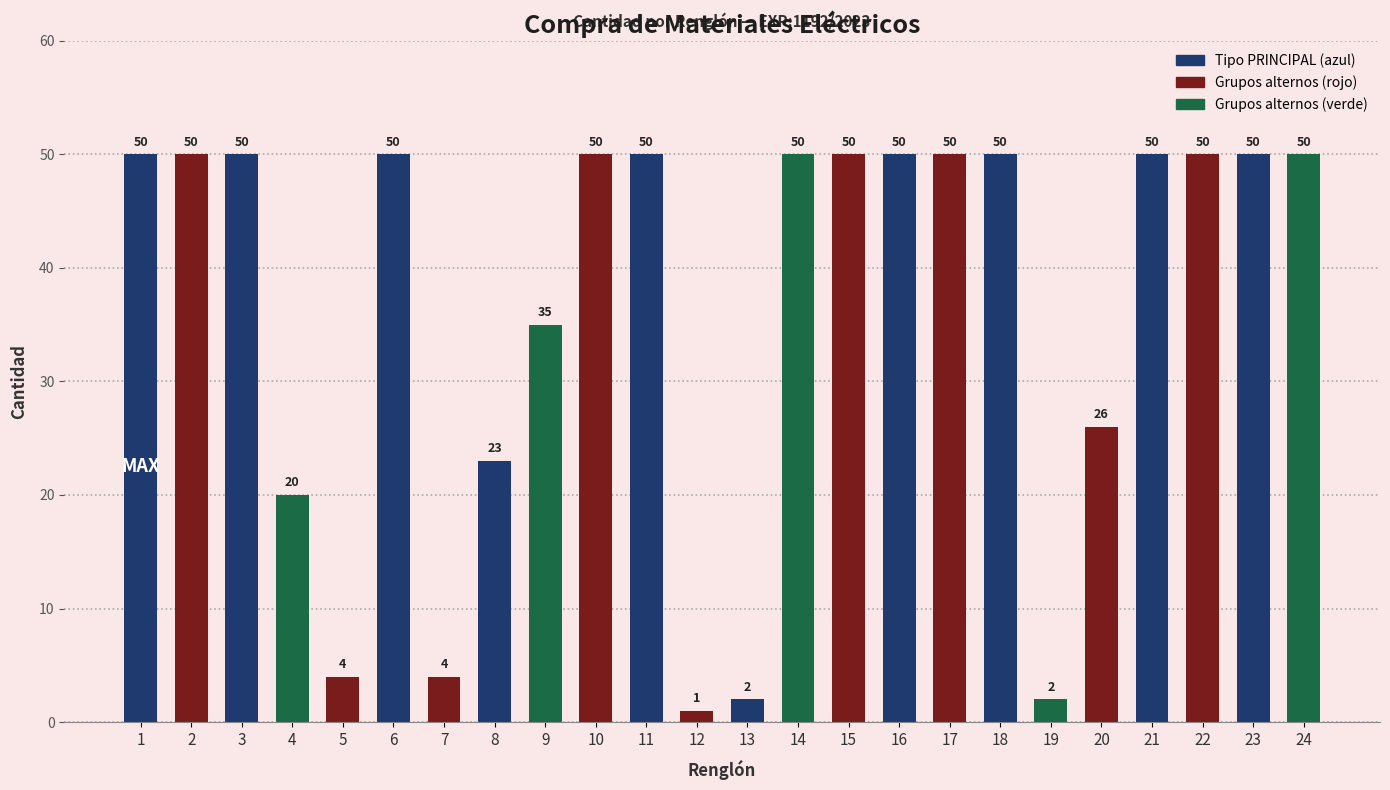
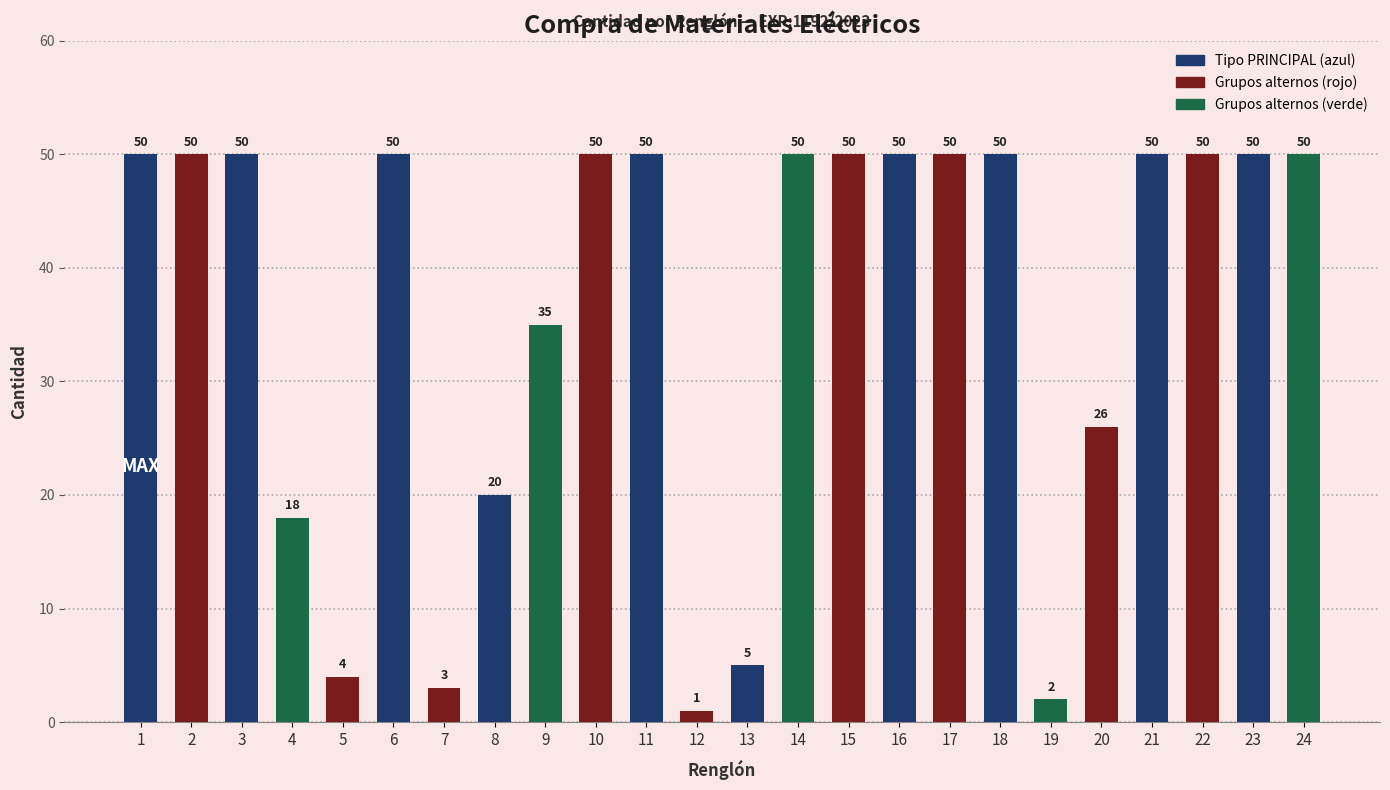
  {
    "1": 50,
    "2": 50,
    "3": 50,
-   "4": 20,
+   "4": 18,
    "5": 4,
    "6": 50,
-   "7": 4,
-   "8": 23,
+   "7": 3,
+   "8": 20,
    "9": 35,
    "10": 50,
    "11": 50,
    "12": 1,
-   "13": 2,
+   "13": 5,
    "14": 50,
    "15": 50,
    "16": 50,
    "17": 50,
    "18": 50,
    "19": 2,
    "20": 26,
    "21": 50,
    "22": 50,
    "23": 50,
    "24": 50
  }
